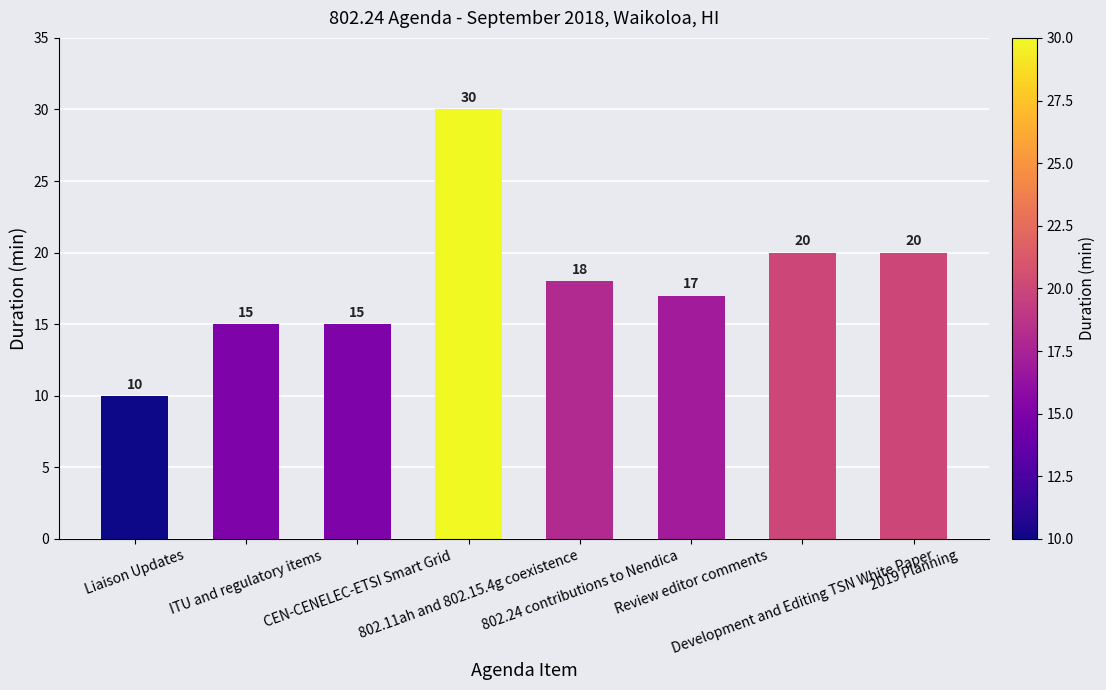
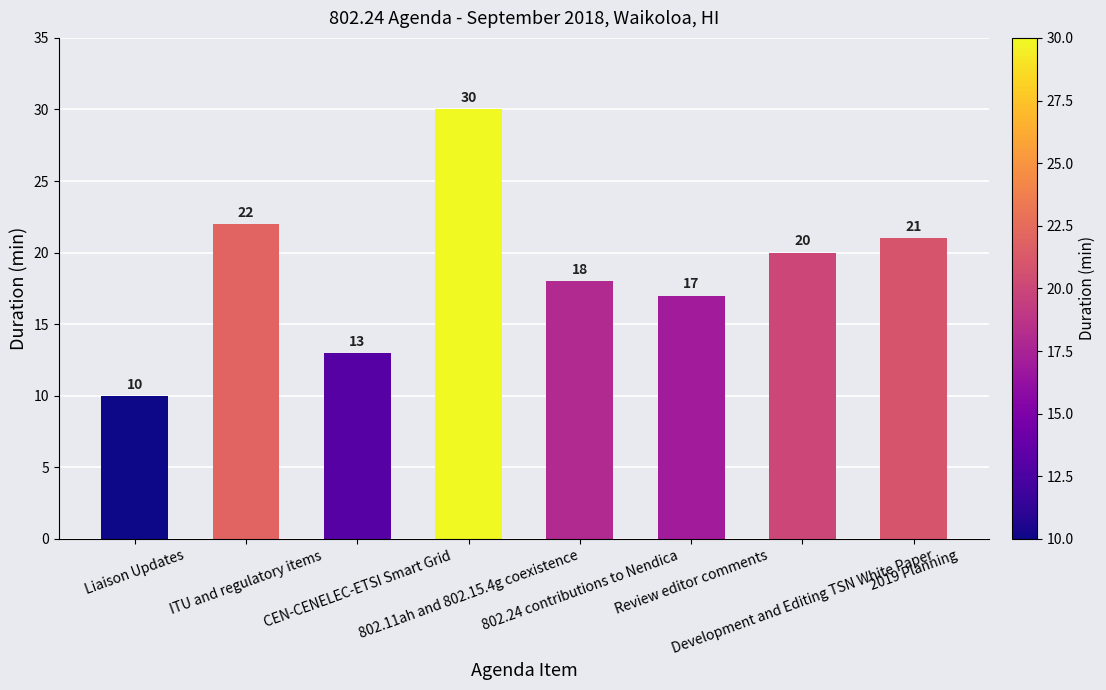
  {
    "Liaison Updates": 10,
-   "ITU and regulatory items": 15,
-   "CEN-CENELEC-ETSI Smart Grid": 15,
+   "ITU and regulatory items": 22,
+   "CEN-CENELEC-ETSI Smart Grid": 13,
    "802.11ah and 802.15.4g coexistence": 30,
    "802.24 contributions to Nendica": 18,
    "Review editor comments": 17,
    "Development and Editing TSN White Paper": 20,
-   "2019 Planning": 20
+   "2019 Planning": 21
  }
